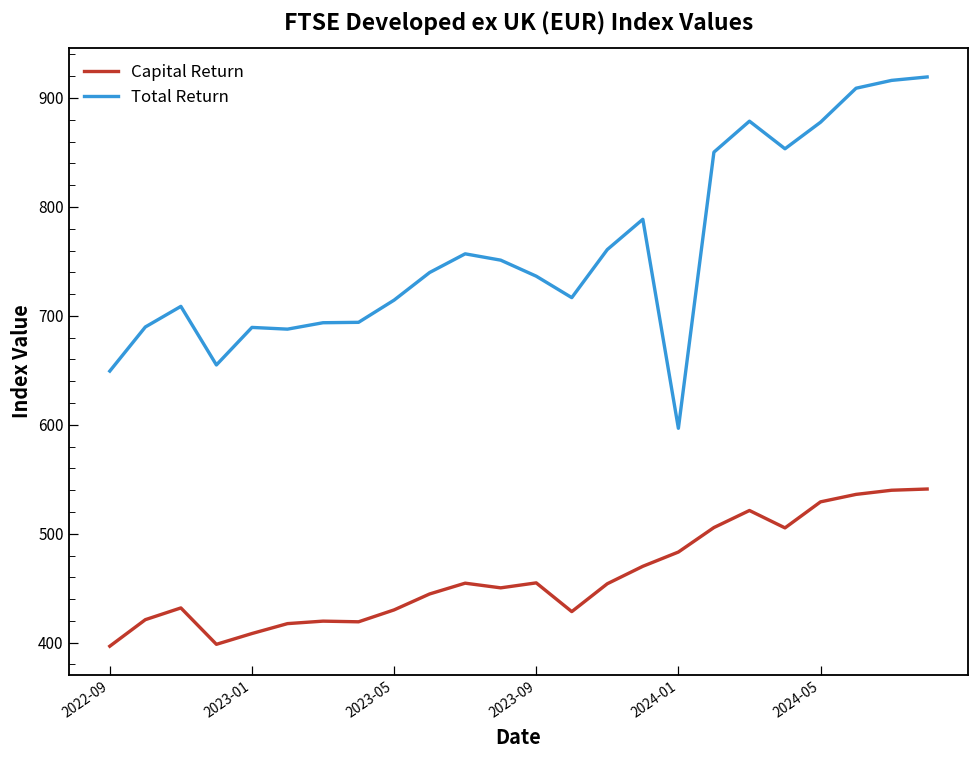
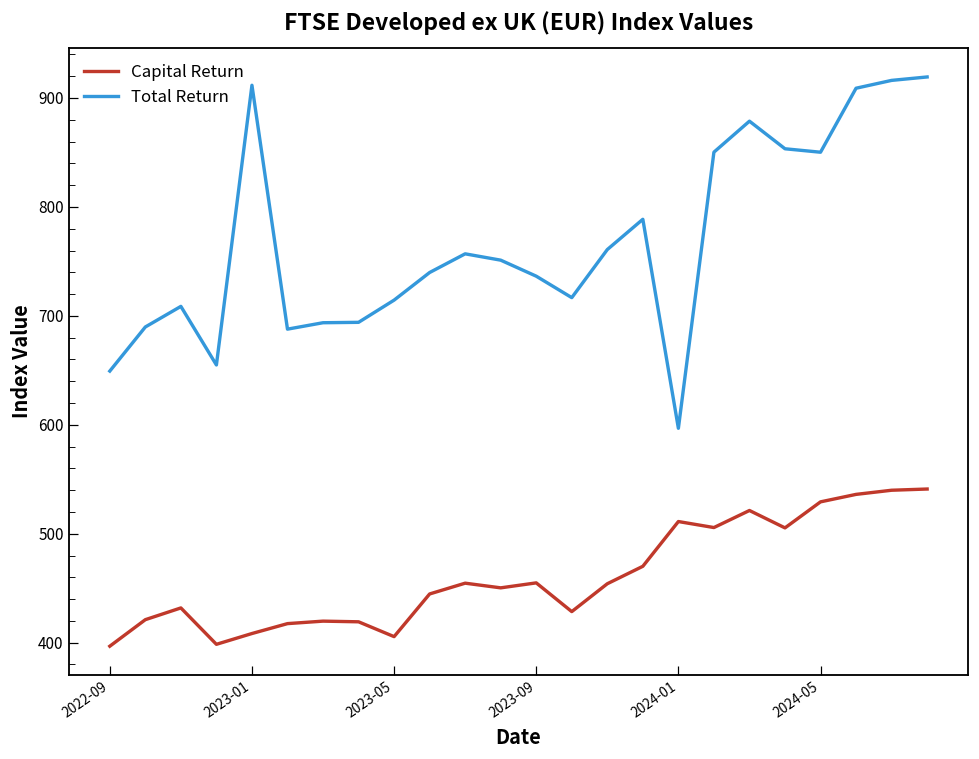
  {
    "Capital Return": {
      "2022-09": 400,
      "2023-01": 410,
-     "2023-05": 430,
+     "2023-05": 410,
      "2023-09": 450,
-     "2024-01": 480,
+     "2024-01": 510,
      "2024-05": 530
    },
    "Total Return": {
      "2022-09": 650,
-     "2023-01": 690,
+     "2023-01": 910,
      "2023-05": 710,
      "2023-09": 740,
      "2024-01": 600,
-     "2024-05": 880
+     "2024-05": 850
    }
  }
